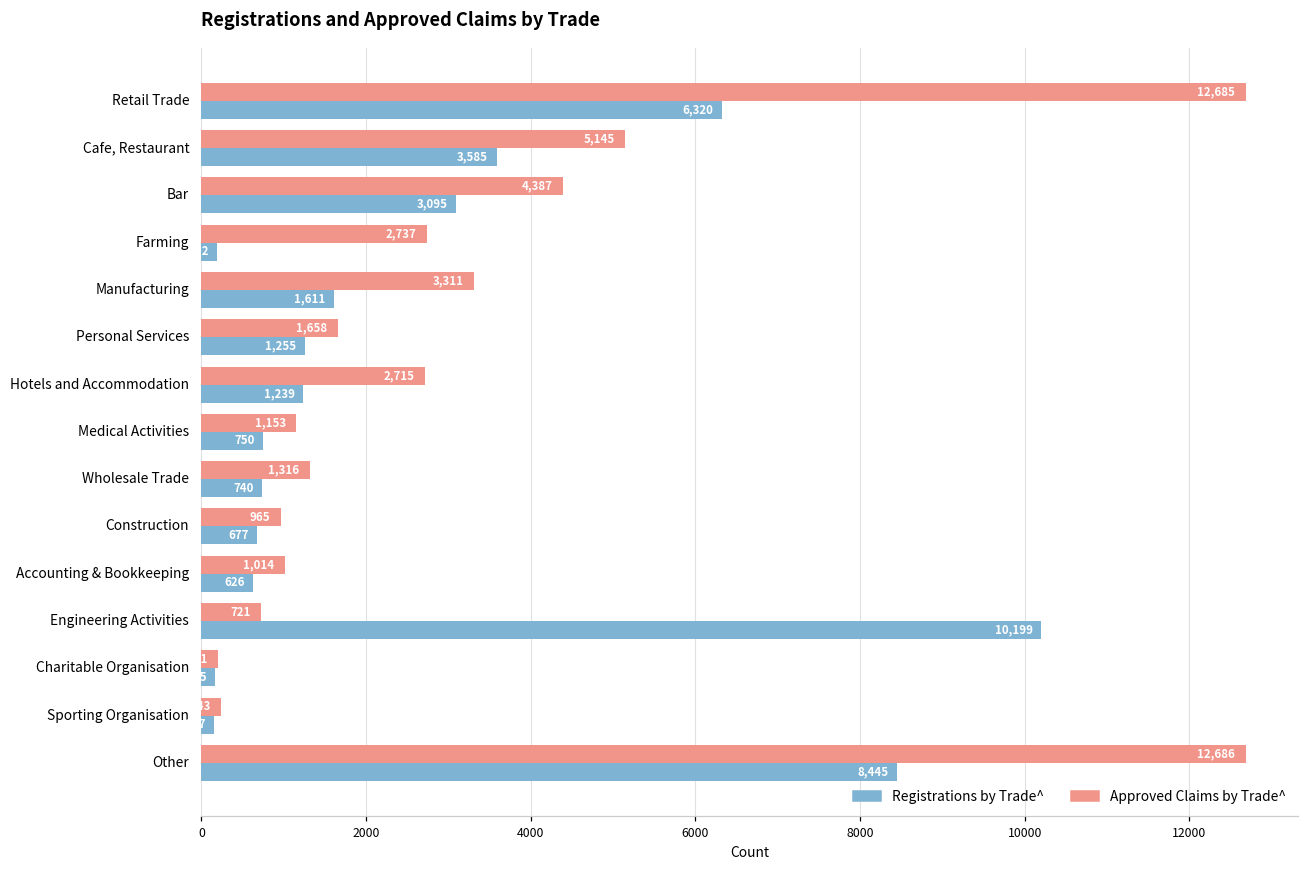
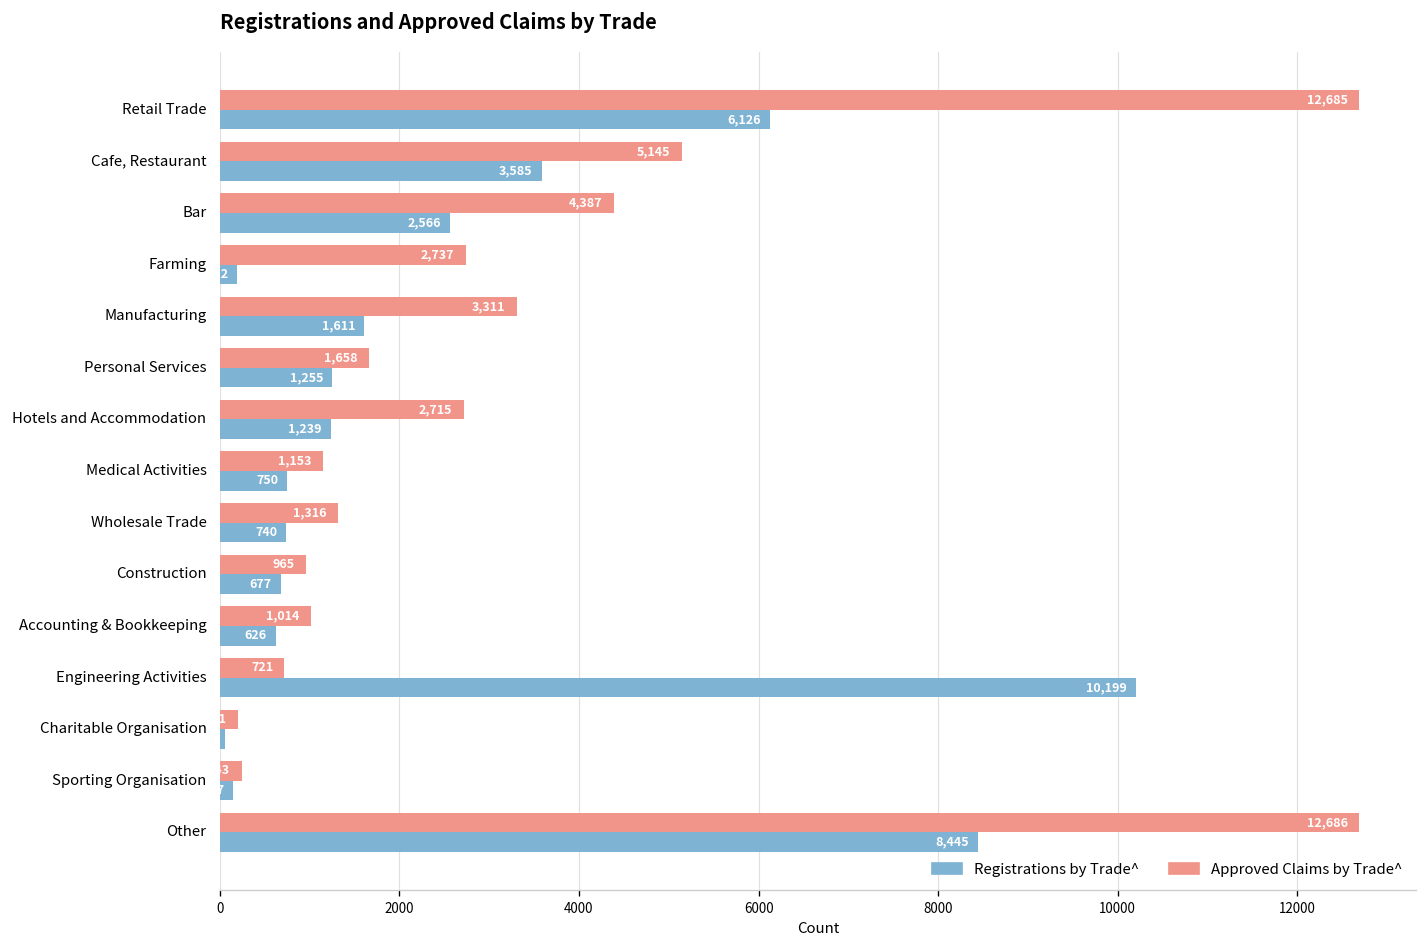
  {
    "Registrations by Trade^": {
-     "Retail Trade": "6,320",
+     "Retail Trade": "6,126",
      "Cafe, Restaurant": "3,585",
-     "Bar": "3,095",
+     "Bar": "2,566",
      "Manufacturing": "1,611",
      "Personal Services": "1,255",
      "Hotels and Accommodation": "1,239",
      "Medical Activities": "750",
      "Wholesale Trade": "740",
      "Construction": "677",
      "Accounting & Bookkeeping": "626",
      "Engineering Activities": "10,199",
-     "Charitable Organisation": "200",
+     "Charitable Organisation": "100",
      "Other": "8,445"
    },
    "Approved Claims by Trade^": {
      "Retail Trade": "12,685",
      "Cafe, Restaurant": "5,145",
      "Bar": "4,387",
      "Farming": "2,737",
      "Manufacturing": "3,311",
      "Personal Services": "1,658",
      "Hotels and Accommodation": "2,715",
      "Medical Activities": "1,153",
      "Wholesale Trade": "1,316",
      "Construction": "965",
      "Accounting & Bookkeeping": "1,014",
      "Engineering Activities": "721",
      "Other": "12,686"
    }
  }
